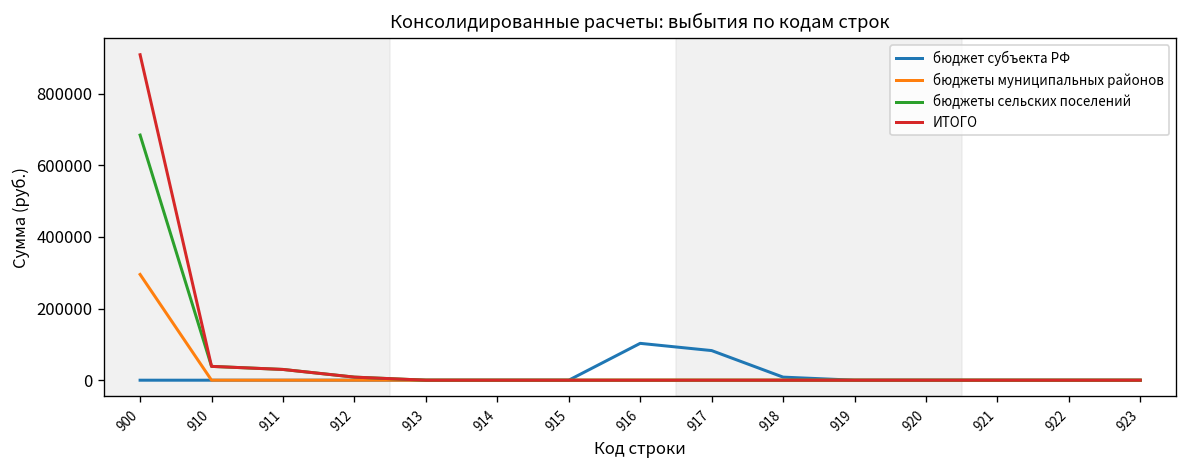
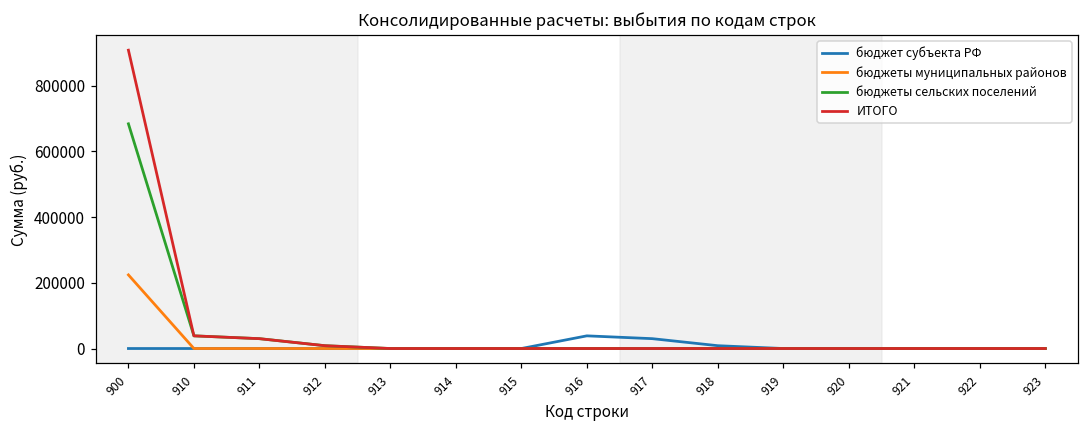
  {
    "бюджет субъекта РФ": {
      "900": 0,
-     "916": 100000,
-     "917": 80000
+     "916": 40000,
+     "917": 30000
    },
    "бюджеты муниципальных районов": {
-     "900": 300000
+     "900": 220000
    },
    "бюджеты сельских поселений": {
      "900": 680000
    },
    "ИТОГО": {
      "900": 910000
    }
  }
